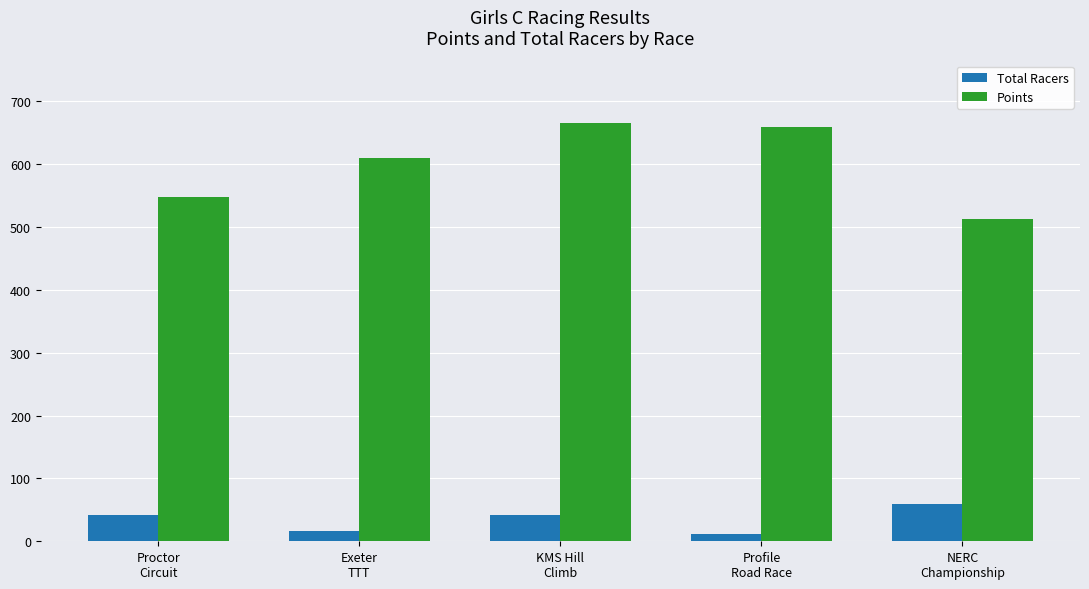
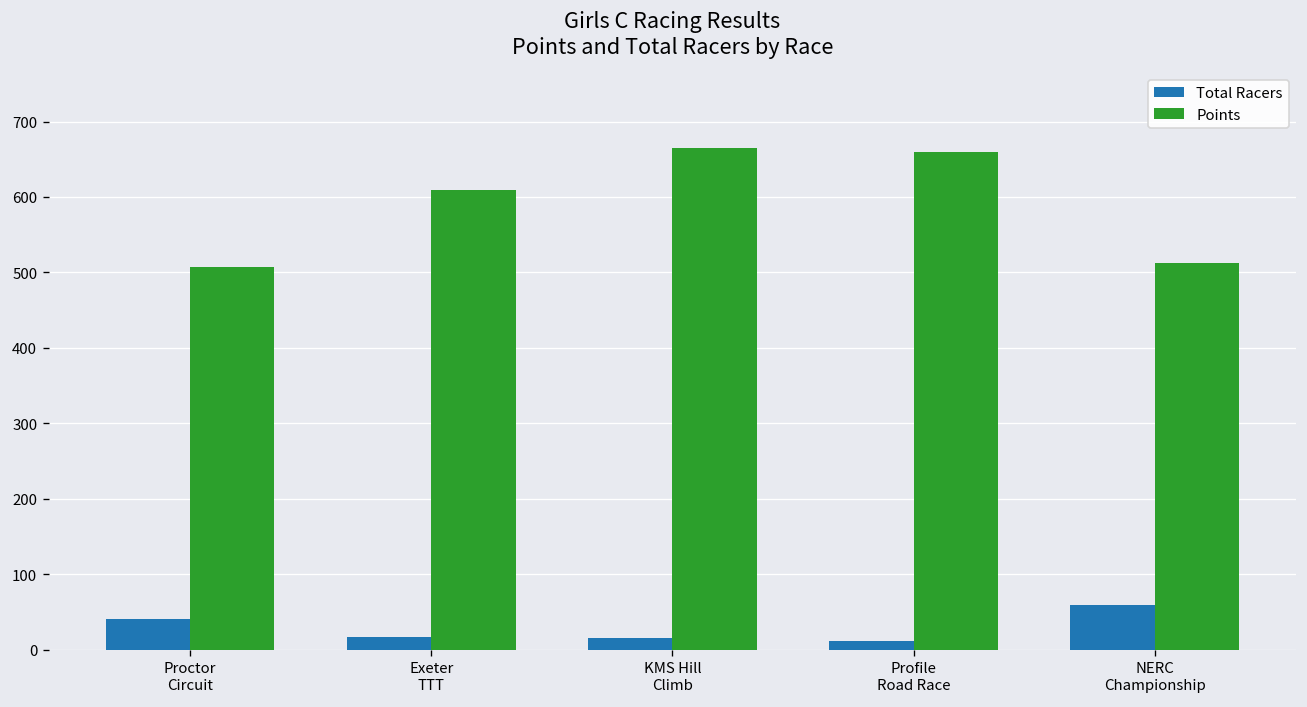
  {
    "Total Racers": {
      "Proctor Circuit": 40,
      "Exeter TTT": 20,
-     "KMS Hill Climb": 40,
+     "KMS Hill Climb": 20,
      "Profile Road Race": 10,
      "NERC Championship": 60
    },
    "Points": {
-     "Proctor Circuit": 550,
+     "Proctor Circuit": 510,
      "Exeter TTT": 610,
      "KMS Hill Climb": 660,
      "Profile Road Race": 660,
      "NERC Championship": 510
    }
  }
